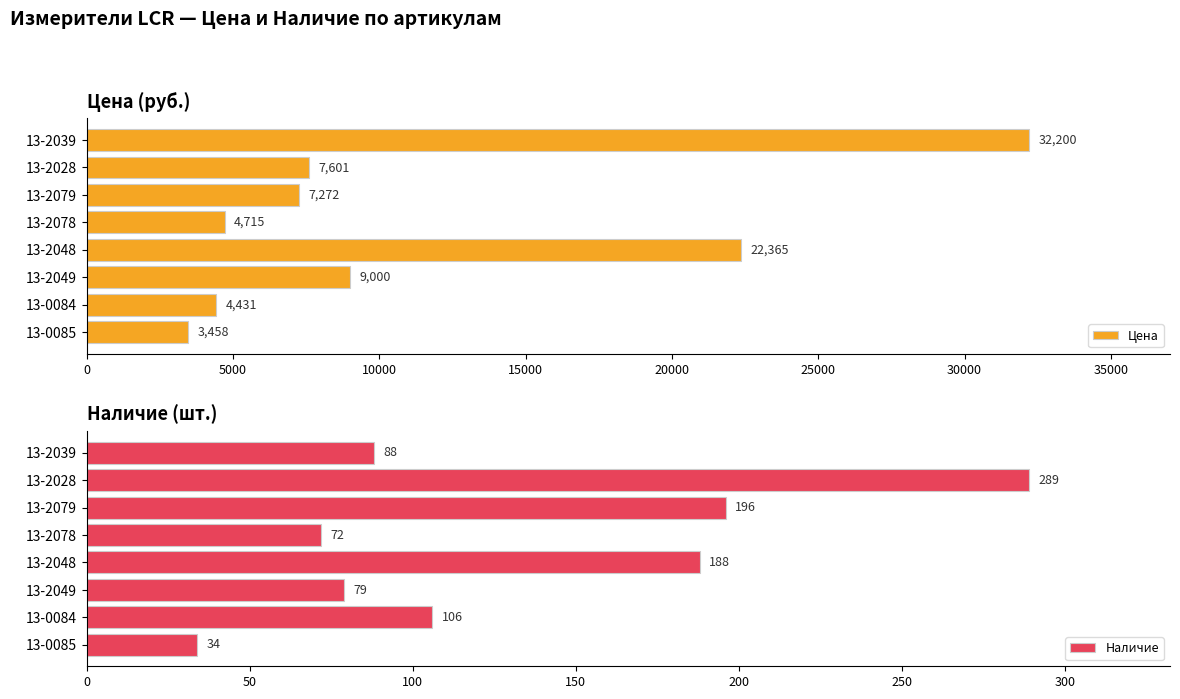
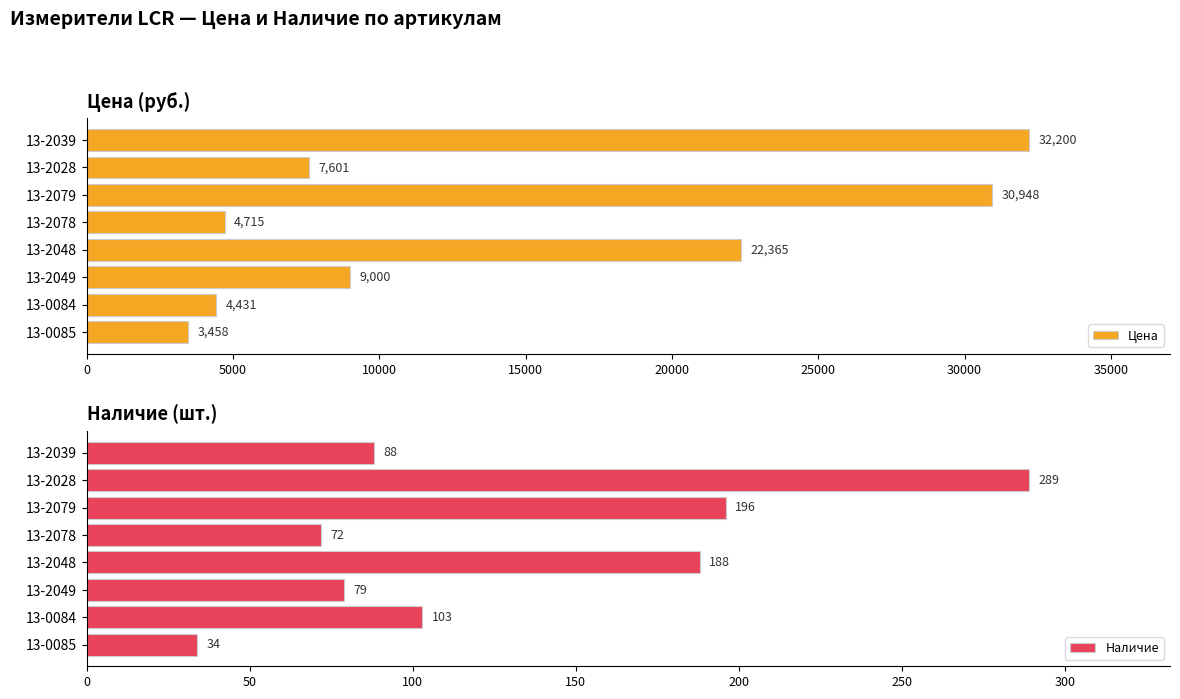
  {
    "Цена (руб.)": {
      "13-2039": "32,200",
      "13-2028": "7,601",
-     "13-2079": "7,272",
+     "13-2079": "30,948",
      "13-2078": "4,715",
      "13-2048": "22,365",
      "13-2049": "9,000",
      "13-0084": "4,431",
      "13-0085": "3,458"
    },
    "Наличие (шт.)": {
      "13-2039": "88",
      "13-2028": "289",
      "13-2079": "196",
      "13-2078": "72",
      "13-2048": "188",
      "13-2049": "79",
-     "13-0084": "106",
+     "13-0084": "103",
      "13-0085": "34"
    }
  }
